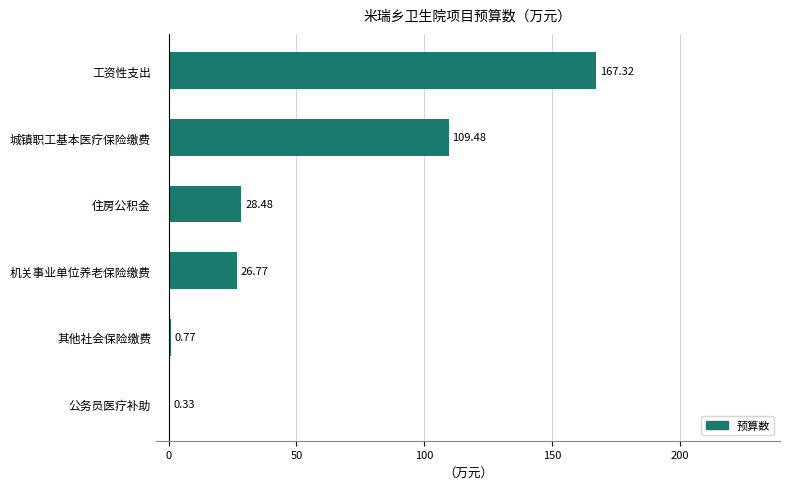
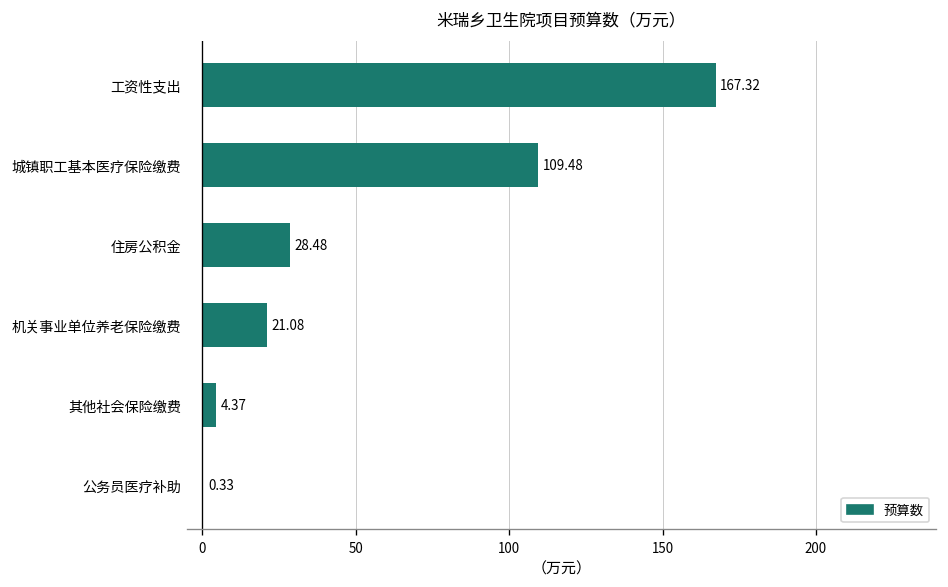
  {
    "工资性支出": 167.32,
    "城镇职工基本医疗保险缴费": 109.48,
    "住房公积金": 28.48,
-   "机关事业单位养老保险缴费": 26.77,
-   "其他社会保险缴费": 0.77,
+   "机关事业单位养老保险缴费": 21.08,
+   "其他社会保险缴费": 4.37,
    "公务员医疗补助": 0.33
  }
